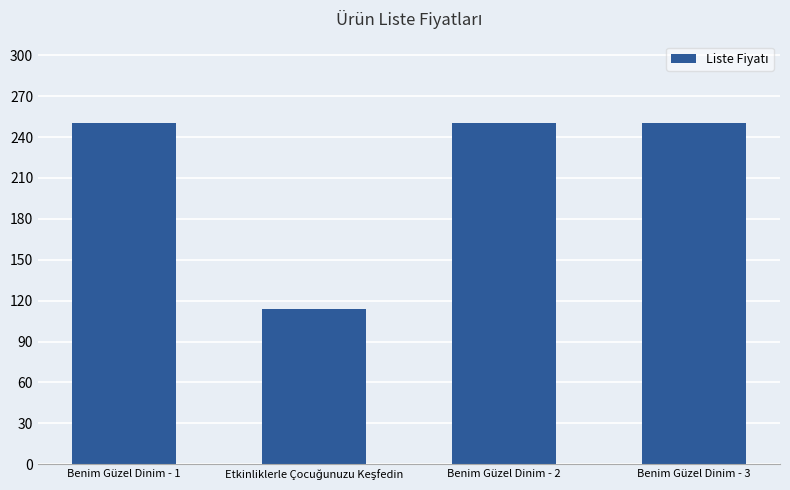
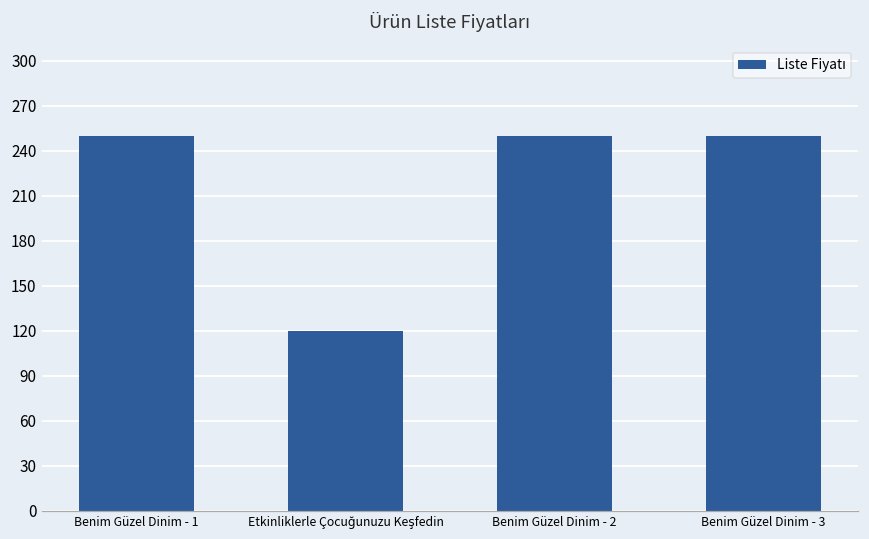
  {
    "Benim Güzel Dinim - 1": 250,
-   "Etkinliklerle Çocuğunuzu Keşfedin": 114,
+   "Etkinliklerle Çocuğunuzu Keşfedin": 120,
    "Benim Güzel Dinim - 2": 250,
    "Benim Güzel Dinim - 3": 250
  }
